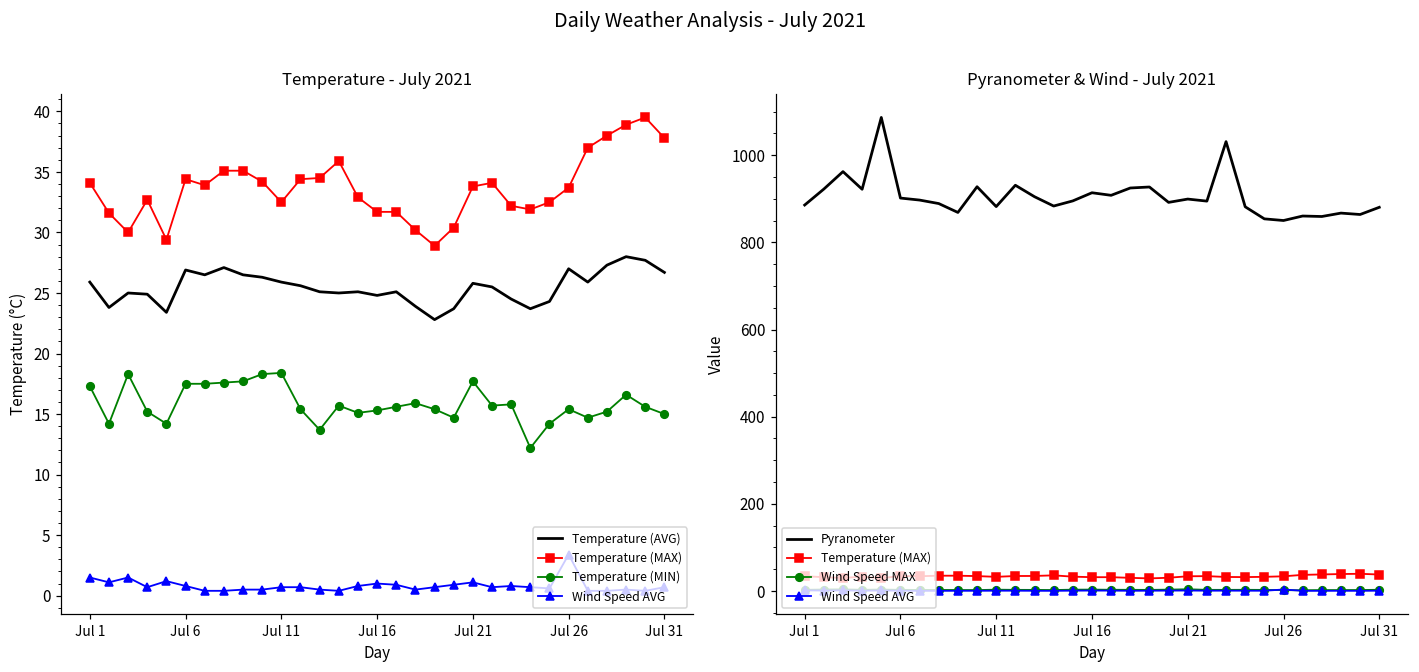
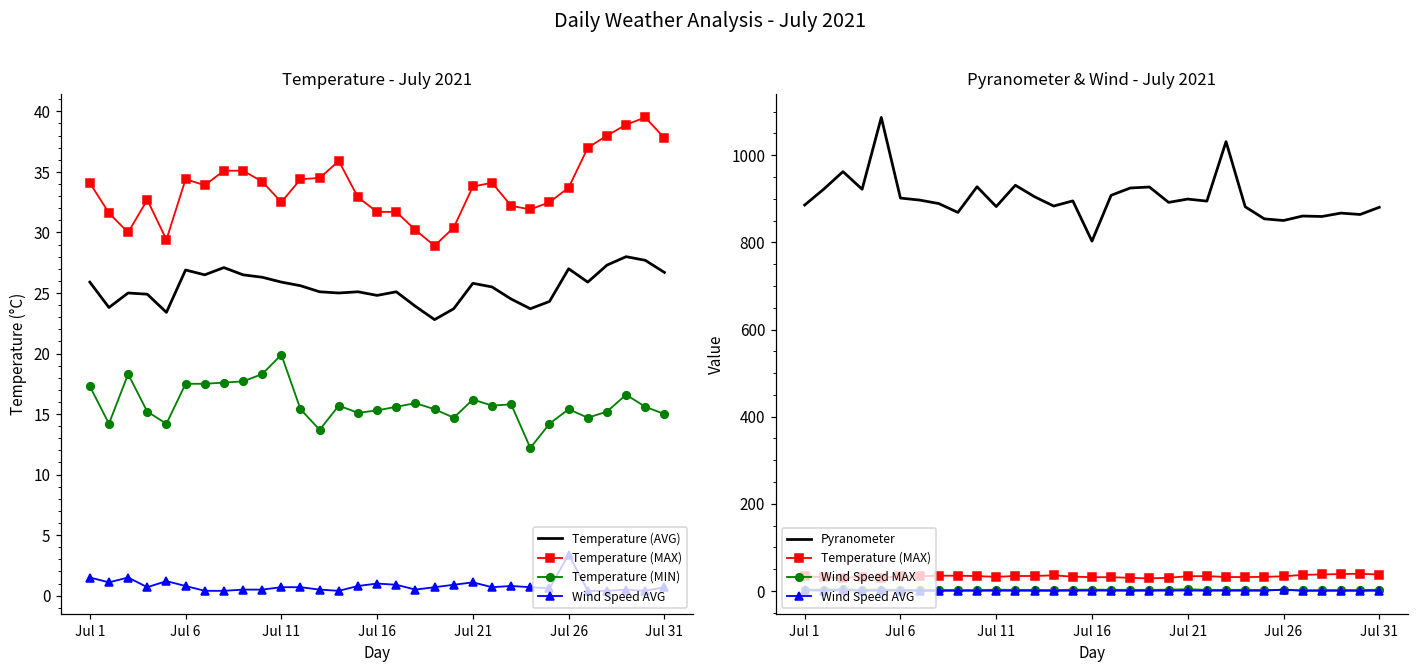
  {
    "Temperature - July 2021": {
      "Temperature (AVG)": {
        "Jul 1": 25.9,
        "Jul 6": 26.9,
        "Jul 11": 25.9,
        "Jul 16": 24.8,
        "Jul 21": 25.8,
        "Jul 26": 27.0,
        "Jul 31": 26.7
      },
      "Temperature (MAX)": {
        "Jul 1": 34.1,
        "Jul 6": 34.4,
        "Jul 11": 32.5,
        "Jul 16": 31.7,
        "Jul 21": 33.8,
        "Jul 26": 33.7,
        "Jul 31": 37.8
      },
      "Temperature (MIN)": {
        "Jul 1": 17.3,
        "Jul 6": 17.5,
-       "Jul 11": 18.4,
+       "Jul 11": 19.9,
        "Jul 16": 15.3,
-       "Jul 21": 17.7,
+       "Jul 21": 16.2,
        "Jul 26": 15.4,
        "Jul 31": 15.0
      },
      "Wind Speed AVG": {
        "Jul 1": 1.5,
        "Jul 6": 0.8,
        "Jul 11": 0.7,
        "Jul 16": 1.0,
        "Jul 21": 1.1
      }
    },
    "Pyranometer & Wind - July 2021": {
      "Pyranometer": {
        "Jul 1": 890,
        "Jul 6": 900,
        "Jul 11": 880,
-       "Jul 16": 910,
+       "Jul 16": 800,
        "Jul 21": 900,
        "Jul 26": 850,
        "Jul 31": 880
      },
      "Temperature (MAX)": {
        "Jul 11": 30,
        "Jul 16": 30,
        "Jul 21": 30,
        "Jul 26": 30,
        "Jul 31": 40
      }
    }
  }
